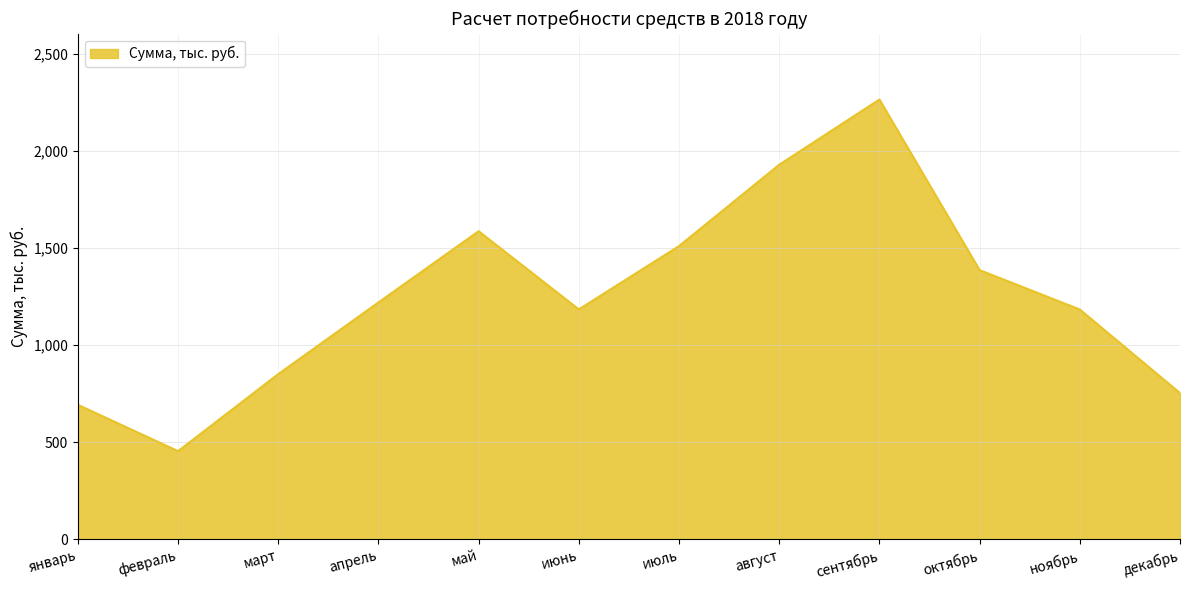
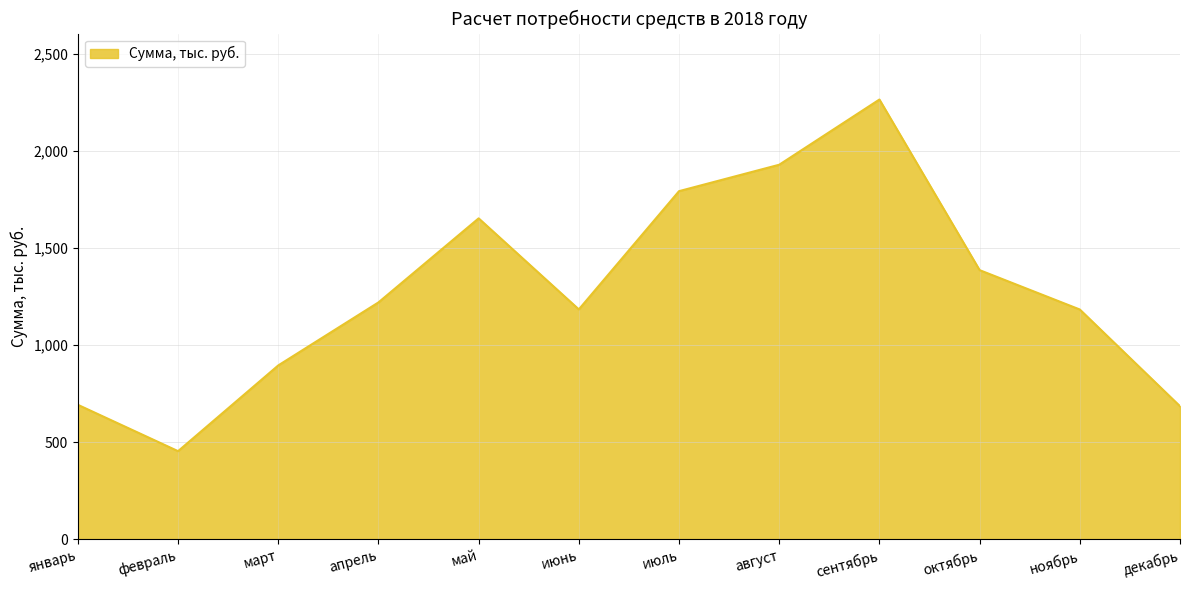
  {
    "январь": "690",
    "февраль": "450",
-   "март": "850",
+   "март": "890",
    "апрель": "1,220",
-   "май": "1,590",
+   "май": "1,650",
    "июнь": "1,180",
-   "июль": "1,510",
+   "июль": "1,790",
    "август": "1,930",
    "сентябрь": "2,260",
    "октябрь": "1,390",
    "ноябрь": "1,180",
-   "декабрь": "750"
+   "декабрь": "680"
  }
